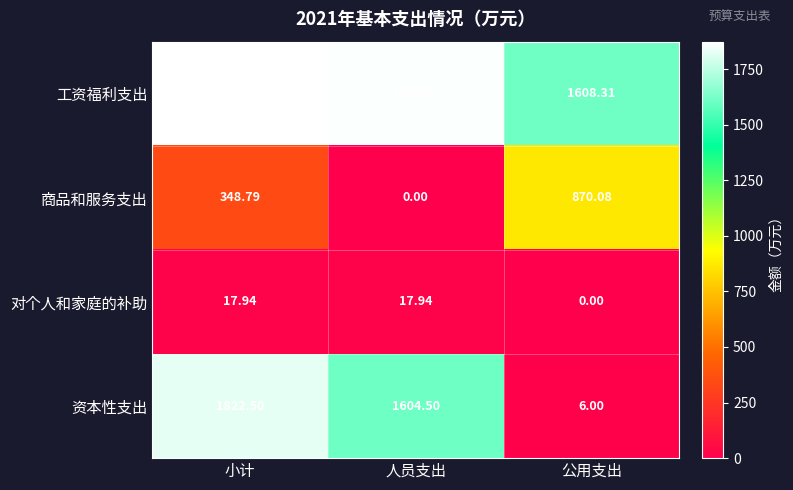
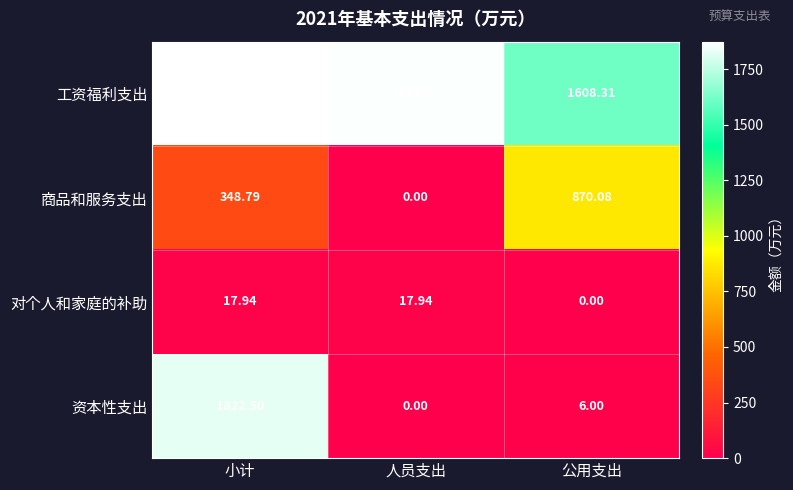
  {
    "工资福利支出": {
      "公用支出": 1608.31
    },
    "商品和服务支出": {
      "小计": 348.79,
      "人员支出": 0.00,
      "公用支出": 870.08
    },
    "对个人和家庭的补助": {
      "小计": 17.94,
      "人员支出": 17.94,
      "公用支出": 0.00
    },
    "资本性支出": {
-     "人员支出": 1604.50,
+     "人员支出": 0.00,
      "公用支出": 6.00
    }
  }
